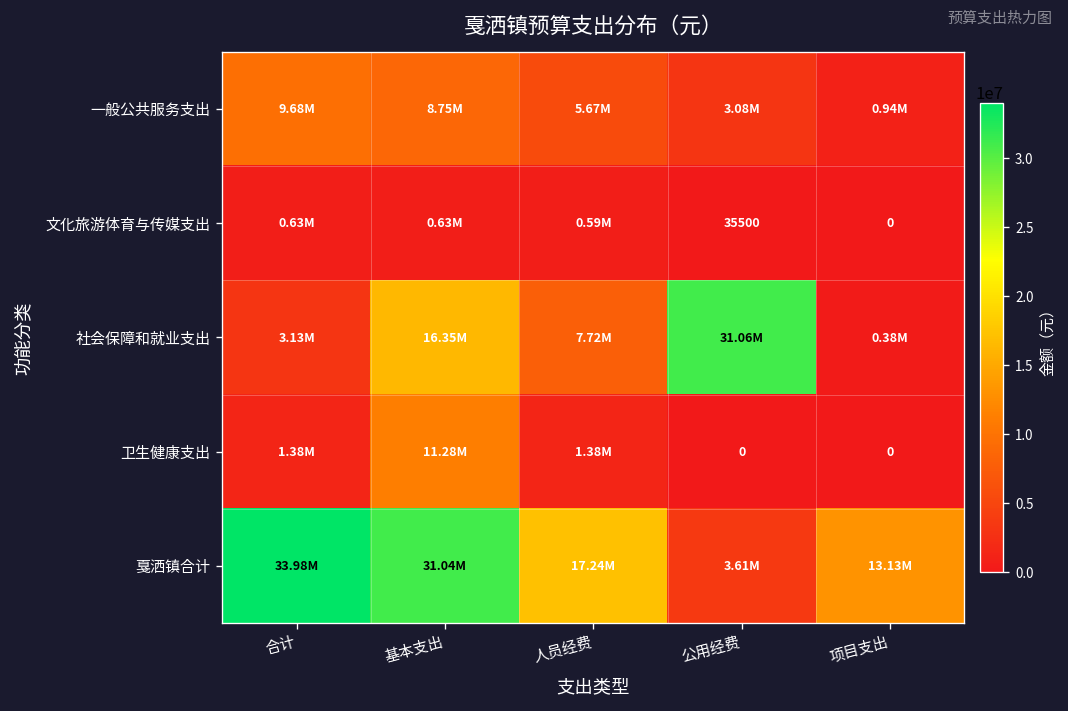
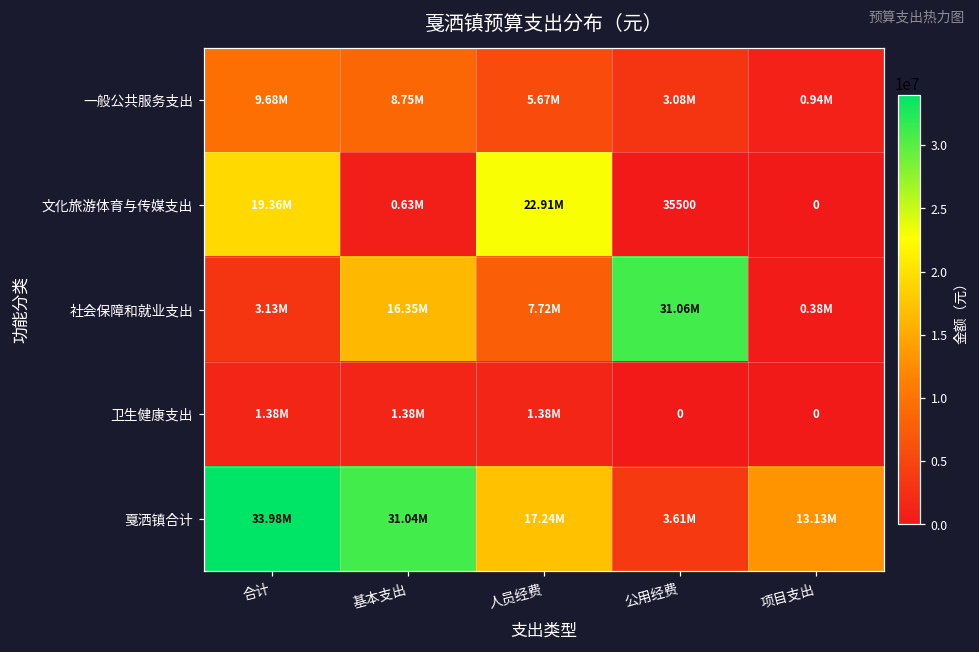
  {
    "一般公共服务支出": {
      "合计": "9.68M",
      "基本支出": "8.75M",
      "人员经费": "5.67M",
      "公用经费": "3.08M",
      "项目支出": "0.94M"
    },
    "文化旅游体育与传媒支出": {
-     "合计": "0.63M",
+     "合计": "19.36M",
      "基本支出": "0.63M",
-     "人员经费": "0.59M",
+     "人员经费": "22.91M",
      "公用经费": "35500",
      "项目支出": "0"
    },
    "社会保障和就业支出": {
      "合计": "3.13M",
      "基本支出": "16.35M",
      "人员经费": "7.72M",
      "公用经费": "31.06M",
      "项目支出": "0.38M"
    },
    "卫生健康支出": {
      "合计": "1.38M",
-     "基本支出": "11.28M",
+     "基本支出": "1.38M",
      "人员经费": "1.38M",
      "公用经费": "0",
      "项目支出": "0"
    },
    "戛洒镇合计": {
      "合计": "33.98M",
      "基本支出": "31.04M",
      "人员经费": "17.24M",
      "公用经费": "3.61M",
      "项目支出": "13.13M"
    }
  }
